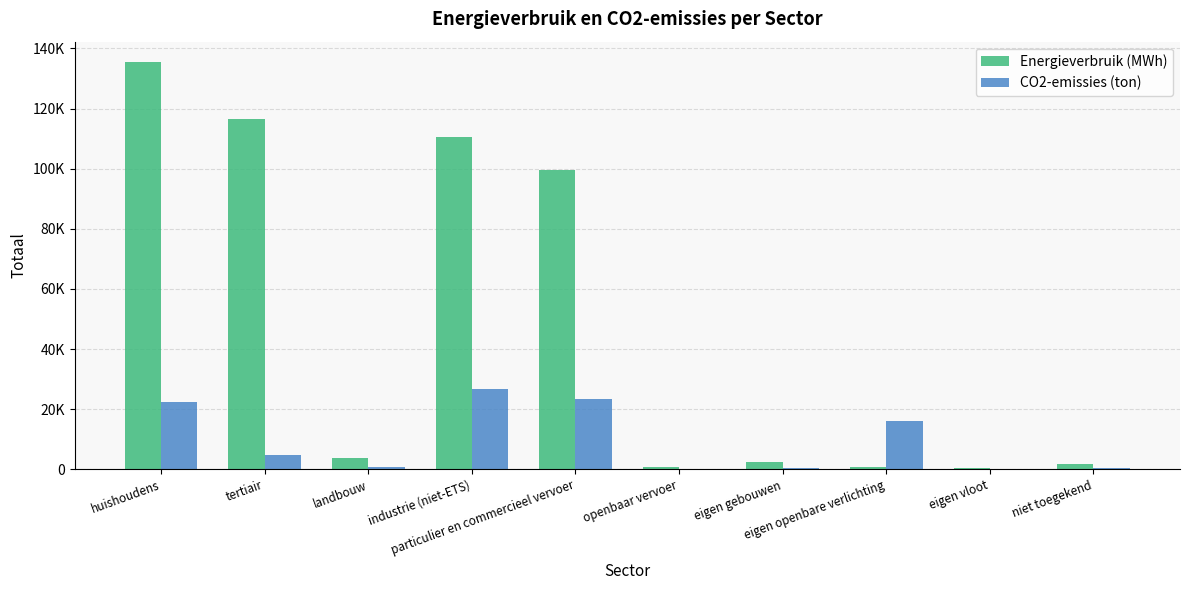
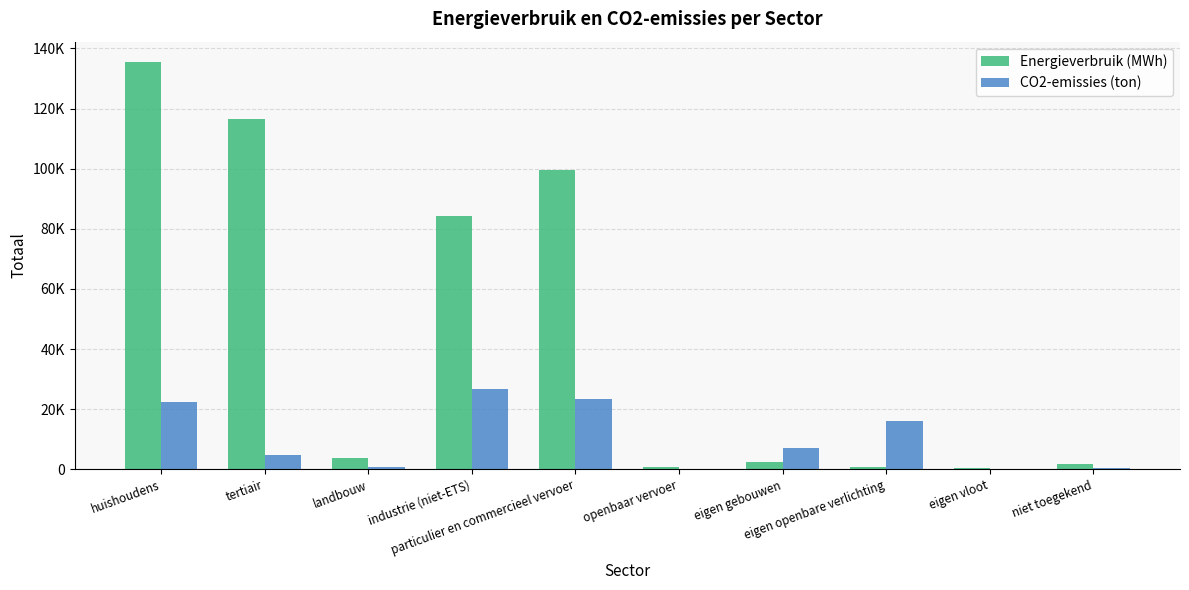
  {
    "Energieverbruik (MWh)": {
      "huishoudens": 135000,
      "tertiair": 117000,
      "landbouw": 4000,
-     "industrie (niet-ETS)": 111000,
+     "industrie (niet-ETS)": 84000,
      "particulier en commercieel vervoer": 100000,
      "eigen gebouwen": 3000,
      "niet toegekend": 2000
    },
    "CO2-emissies (ton)": {
      "huishoudens": 23000,
      "tertiair": 5000,
      "landbouw": 1000,
      "industrie (niet-ETS)": 27000,
      "particulier en commercieel vervoer": 23000,
-     "eigen gebouwen": 1000,
+     "eigen gebouwen": 7000,
      "eigen openbare verlichting": 16000
    }
  }
